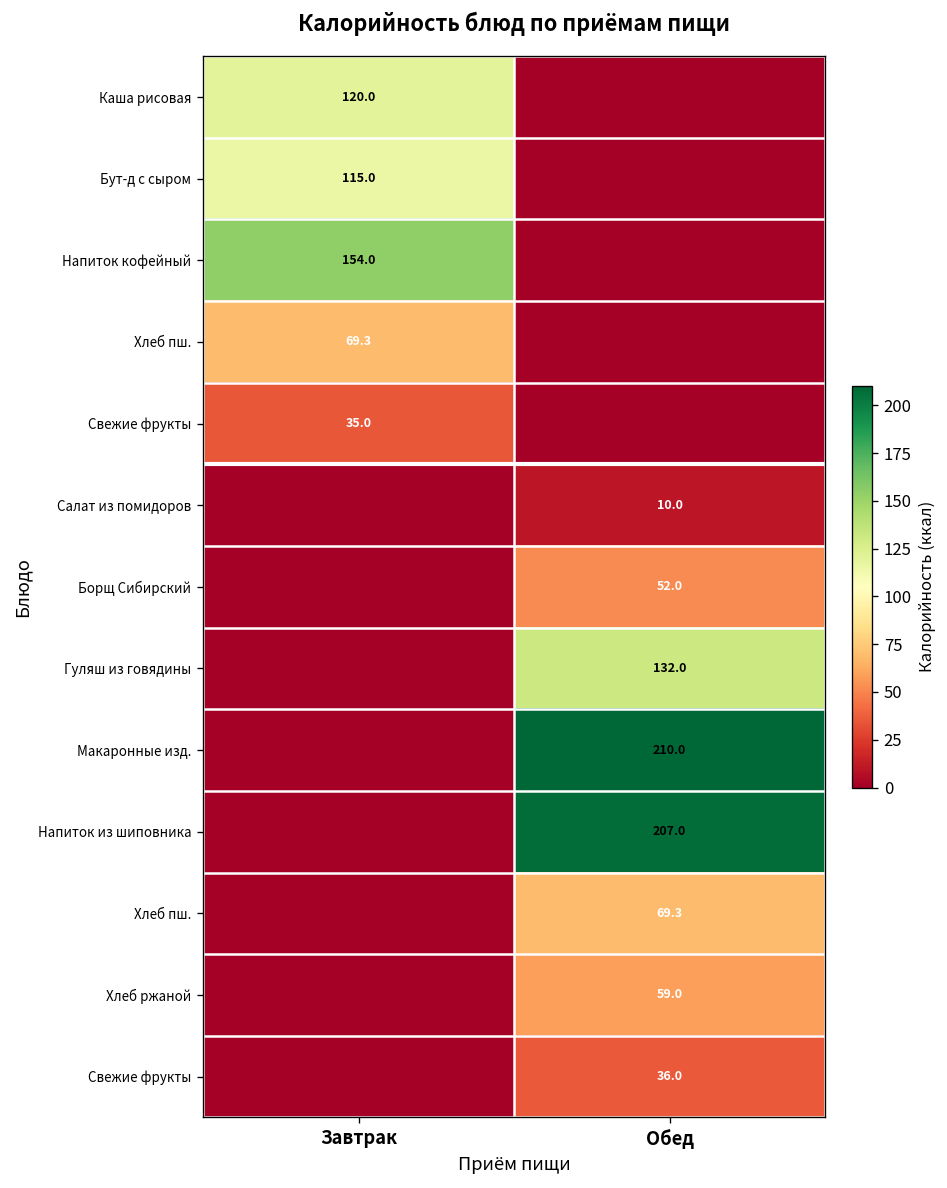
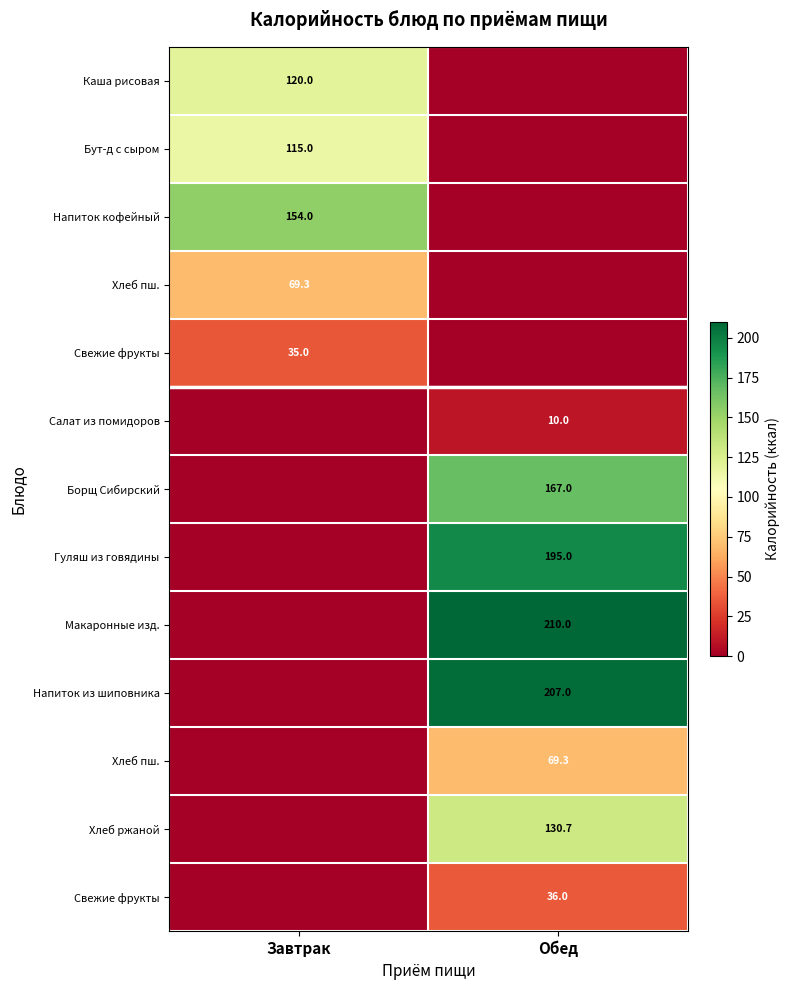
  {
    "Каша рисовая": {
      "Завтрак": 120.0
    },
    "Бут-д с сыром": {
      "Завтрак": 115.0
    },
    "Напиток кофейный": {
      "Завтрак": 154.0
    },
    "Салат из помидоров": {
      "Обед": 10.0
    },
    "Борщ Сибирский": {
-     "Обед": 52.0
+     "Обед": 167.0
    },
    "Гуляш из говядины": {
-     "Обед": 132.0
+     "Обед": 195.0
    },
    "Макаронные изд.": {
      "Обед": 210.0
    },
    "Напиток из шиповника": {
      "Обед": 207.0
    },
    "Хлеб ржаной": {
-     "Обед": 59.0
+     "Обед": 130.7
    }
  }
